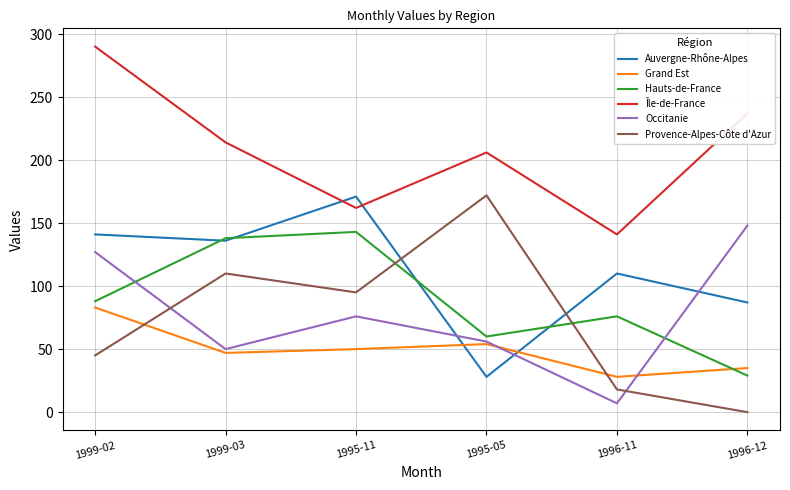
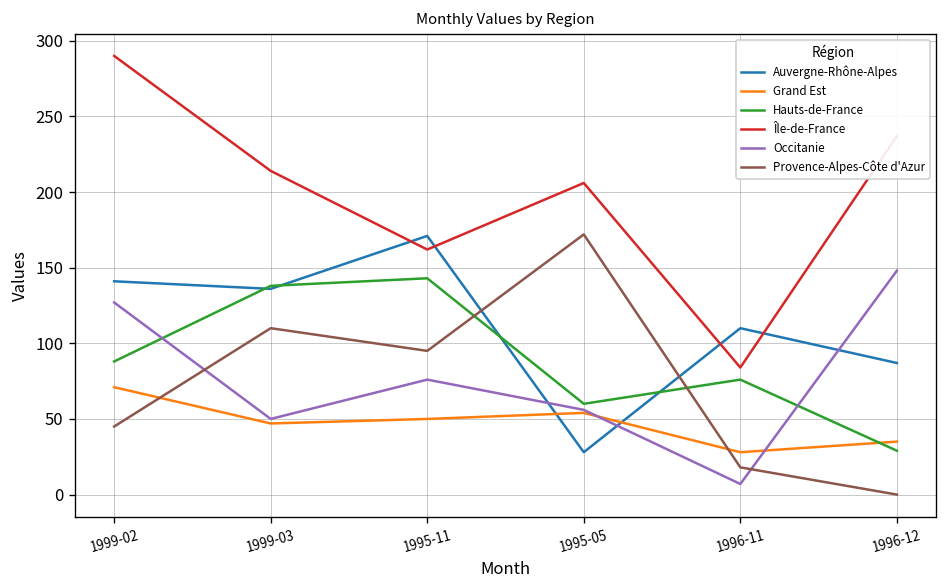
  {
    "Auvergne-Rhône-Alpes": {
      "1999-02": 141,
      "1995-11": 171,
      "1995-05": 28,
      "1996-11": 110,
      "1996-12": 87
    },
    "Grand Est": {
-     "1999-02": 83,
+     "1999-02": 71,
      "1999-03": 47,
      "1995-11": 50,
      "1996-11": 28,
      "1996-12": 35
    },
    "Hauts-de-France": {
      "1999-02": 88,
      "1995-11": 143,
      "1995-05": 60,
      "1996-11": 76,
      "1996-12": 29
    },
    "Île-de-France": {
      "1999-02": 290,
      "1999-03": 214,
      "1995-11": 162,
      "1995-05": 206,
-     "1996-11": 141
+     "1996-11": 84
    },
    "Occitanie": {
      "1999-02": 127,
      "1999-03": 50,
      "1995-11": 76,
      "1996-11": 7,
      "1996-12": 148
    },
    "Provence-Alpes-Côte d'Azur": {
      "1999-02": 45,
      "1999-03": 110,
      "1995-11": 95,
      "1995-05": 172,
      "1996-11": 18,
      "1996-12": 0
    }
  }
